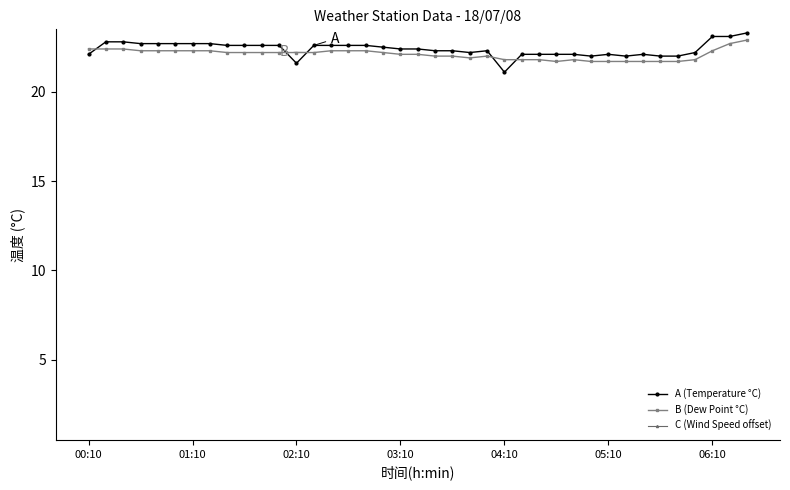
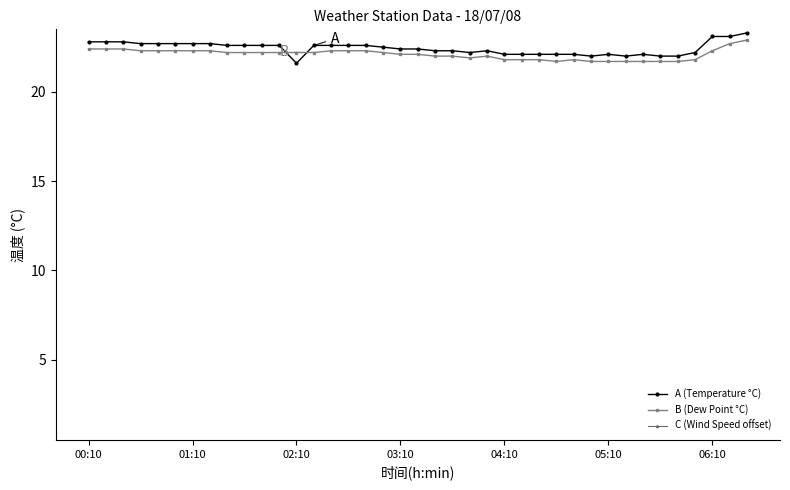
  {
    "A (Temperature °C)": {
-     "00:10": 22.1,
+     "00:10": 22.8,
      "01:10": 22.7,
      "02:10": 21.6,
      "03:10": 22.4,
-     "04:10": 21.1,
+     "04:10": 22.1,
      "05:10": 22.1,
      "06:10": 23.1
    }
  }
